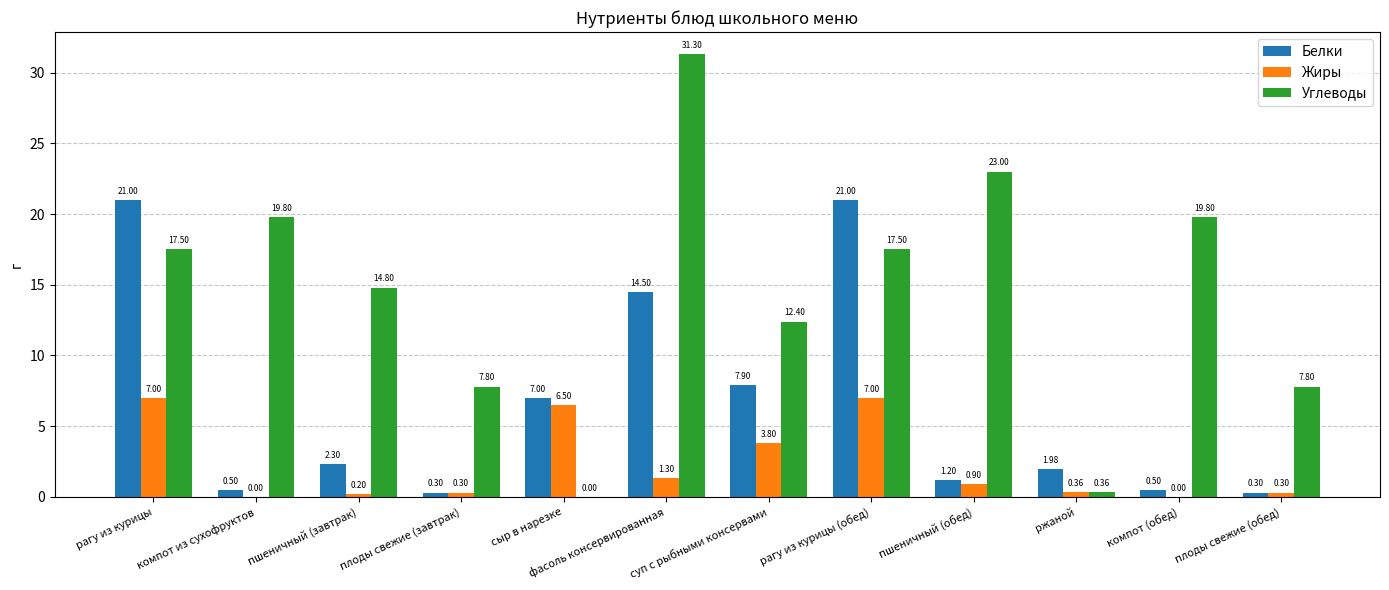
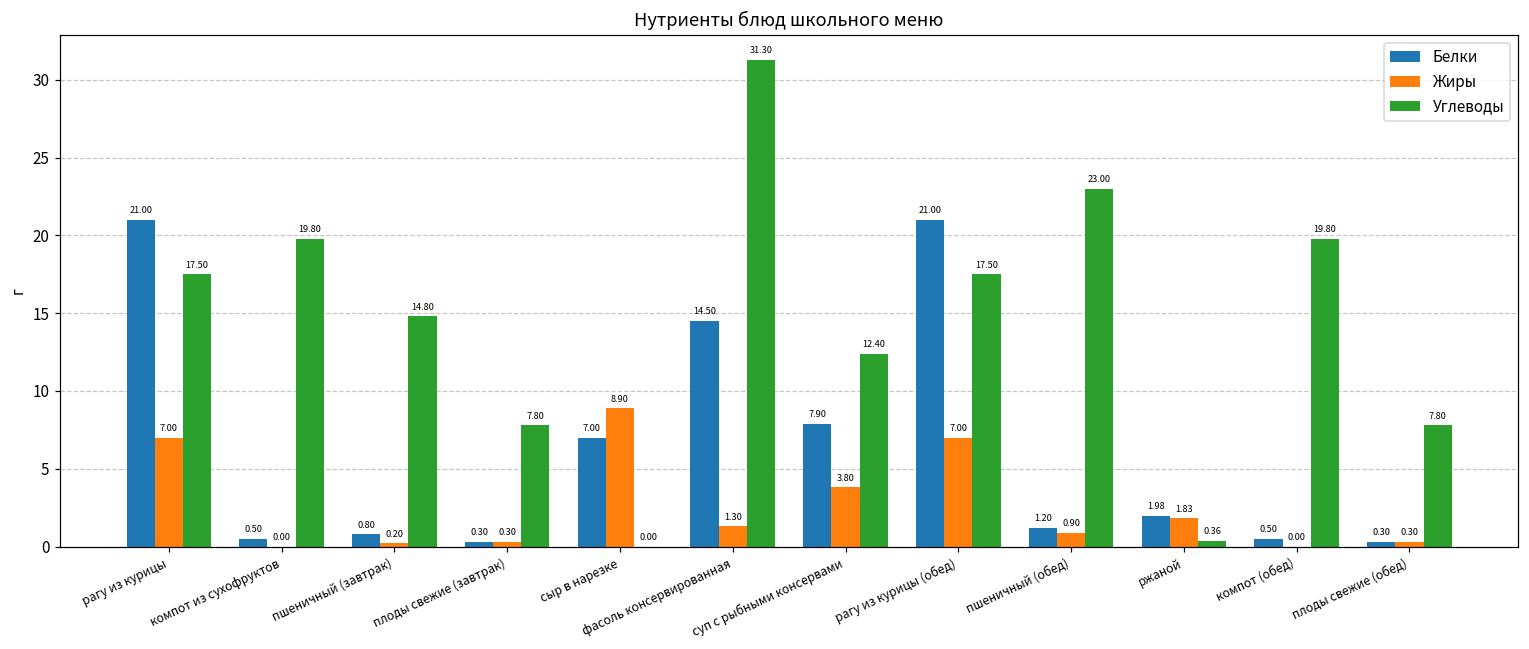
  {
    "Белки": {
      "рагу из курицы": 21.00,
      "компот из сухофруктов": 0.50,
-     "пшеничный (завтрак)": 2.30,
+     "пшеничный (завтрак)": 0.80,
      "плоды свежие (завтрак)": 0.30,
      "сыр в нарезке": 7.00,
      "фасоль консервированная": 14.50,
      "суп с рыбными консервами": 7.90,
      "рагу из курицы (обед)": 21.00,
      "пшеничный (обед)": 1.20,
      "ржаной": 1.98,
      "компот (обед)": 0.50,
      "плоды свежие (обед)": 0.30
    },
    "Жиры": {
      "рагу из курицы": 7.00,
      "компот из сухофруктов": 0.00,
      "пшеничный (завтрак)": 0.20,
      "плоды свежие (завтрак)": 0.30,
-     "сыр в нарезке": 6.50,
+     "сыр в нарезке": 8.90,
      "фасоль консервированная": 1.30,
      "суп с рыбными консервами": 3.80,
      "рагу из курицы (обед)": 7.00,
      "пшеничный (обед)": 0.90,
-     "ржаной": 0.36,
+     "ржаной": 1.83,
      "компот (обед)": 0.00,
      "плоды свежие (обед)": 0.30
    },
    "Углеводы": {
      "рагу из курицы": 17.50,
      "компот из сухофруктов": 19.80,
      "пшеничный (завтрак)": 14.80,
      "плоды свежие (завтрак)": 7.80,
      "сыр в нарезке": 0.00,
      "фасоль консервированная": 31.30,
      "суп с рыбными консервами": 12.40,
      "рагу из курицы (обед)": 17.50,
      "пшеничный (обед)": 23.00,
      "ржаной": 0.36,
      "компот (обед)": 19.80,
      "плоды свежие (обед)": 7.80
    }
  }
